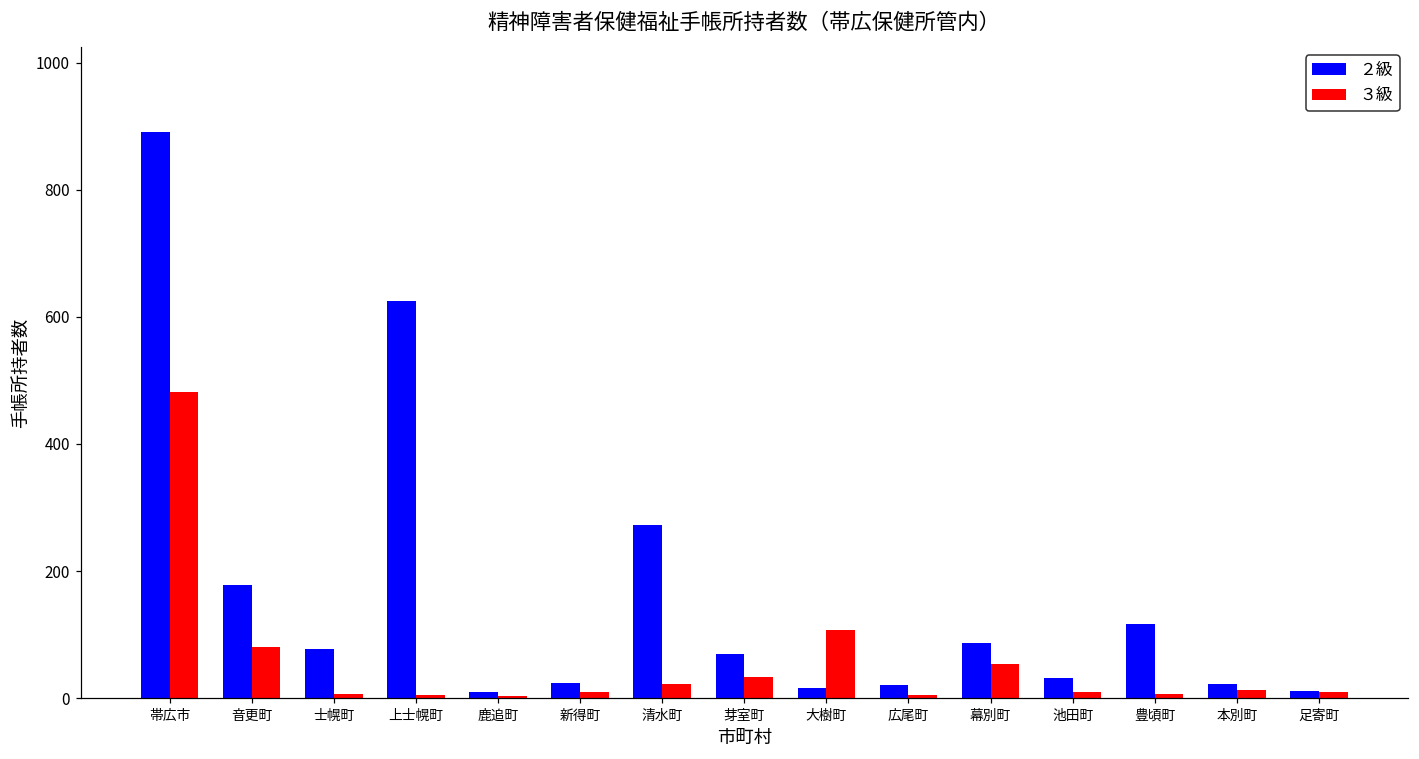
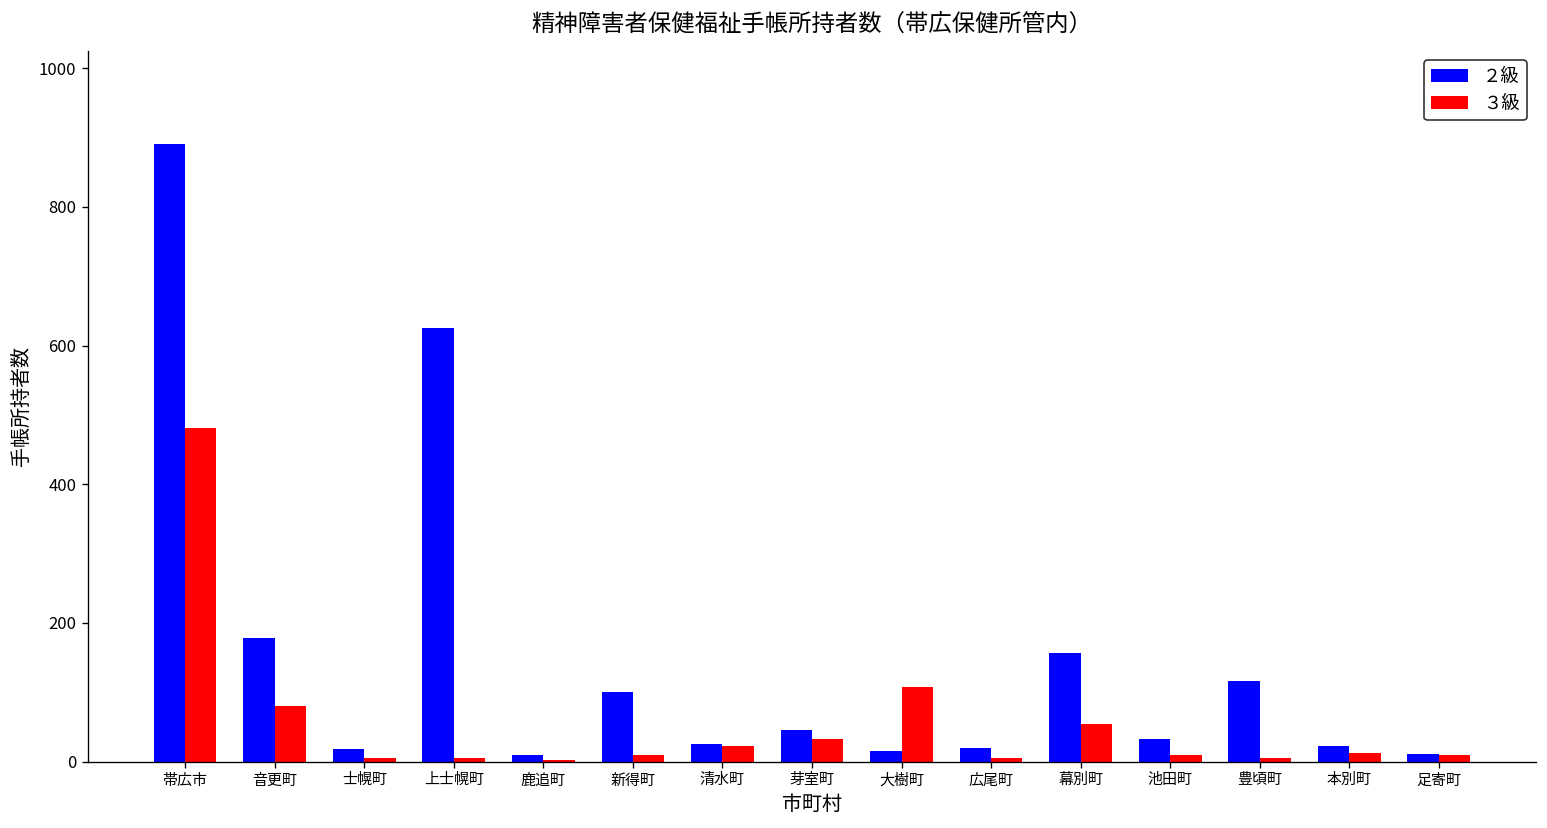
  {
    "２級": {
      "帯広市": 890,
      "音更町": 180,
-     "士幌町": 80,
+     "士幌町": 20,
      "上士幌町": 630,
      "鹿追町": 10,
-     "新得町": 20,
-     "清水町": 270,
-     "芽室町": 70,
+     "新得町": 100,
+     "清水町": 30,
+     "芽室町": 50,
      "大樹町": 20,
      "広尾町": 20,
-     "幕別町": 90,
+     "幕別町": 160,
      "池田町": 30,
      "豊頃町": 120,
      "本別町": 20,
      "足寄町": 10
    },
    "３級": {
      "帯広市": 480,
      "音更町": 80,
      "士幌町": 10,
      "上士幌町": 10,
      "新得町": 10,
      "清水町": 20,
      "芽室町": 30,
      "大樹町": 110,
      "広尾町": 10,
      "幕別町": 50,
      "池田町": 10,
      "豊頃町": 10,
      "本別町": 10,
      "足寄町": 10
    }
  }
